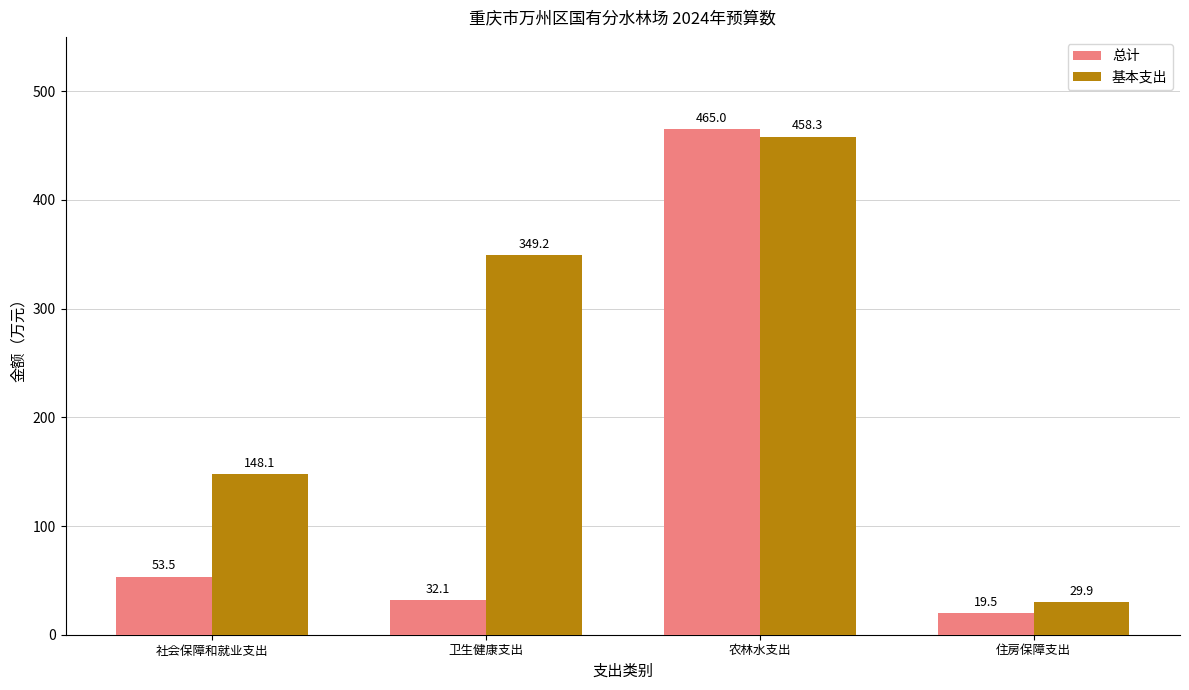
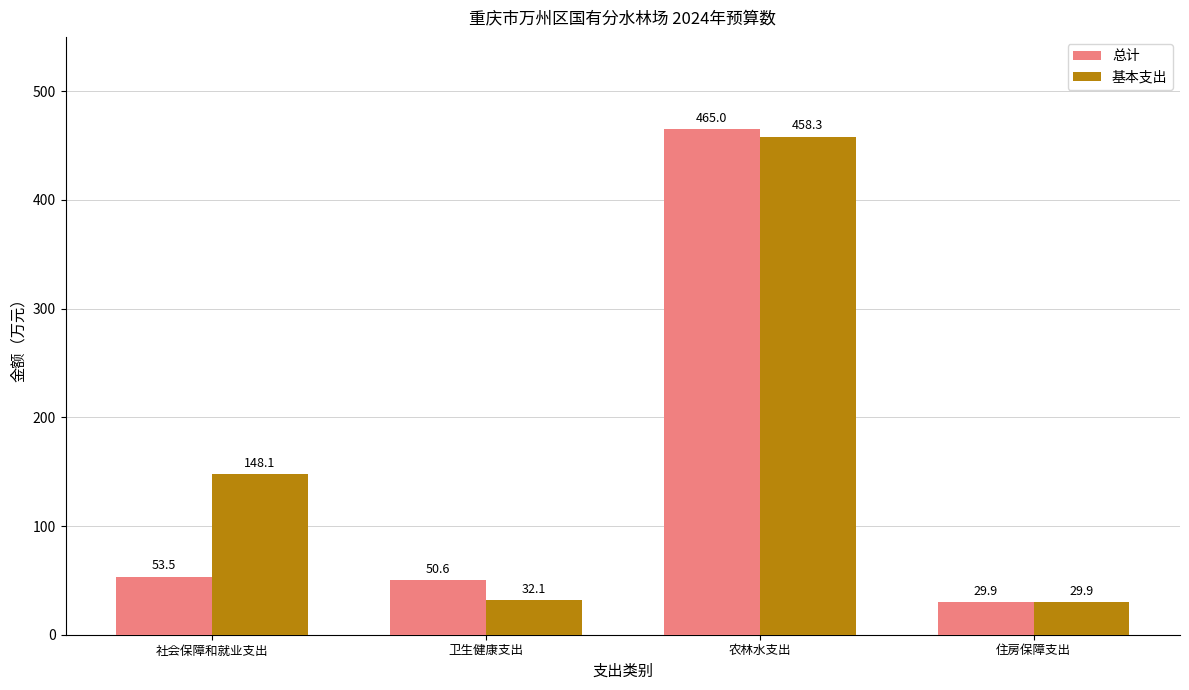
  {
    "总计": {
      "社会保障和就业支出": 53.5,
-     "卫生健康支出": 32.1,
+     "卫生健康支出": 50.6,
      "农林水支出": 465.0,
-     "住房保障支出": 19.5
+     "住房保障支出": 29.9
    },
    "基本支出": {
      "社会保障和就业支出": 148.1,
-     "卫生健康支出": 349.2,
+     "卫生健康支出": 32.1,
      "农林水支出": 458.3,
      "住房保障支出": 29.9
    }
  }
